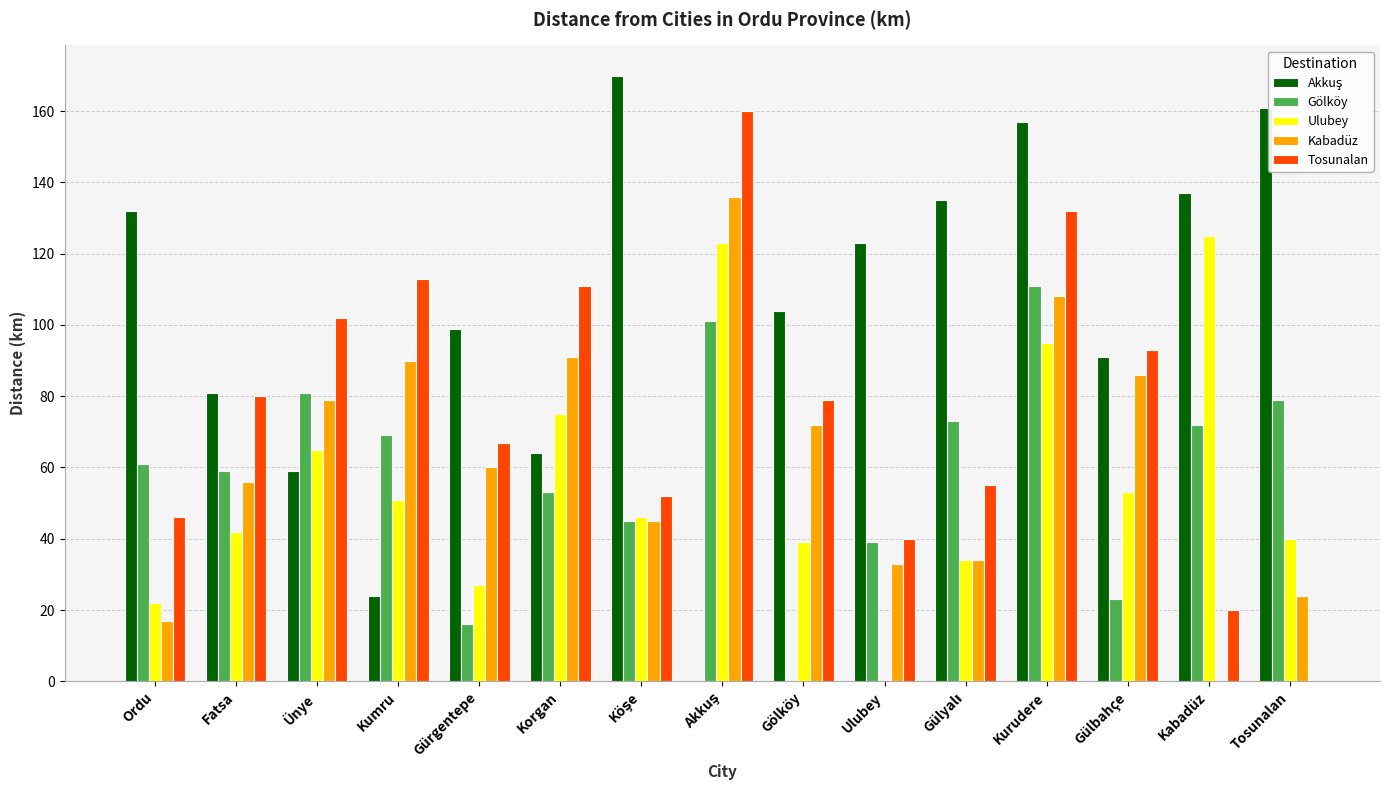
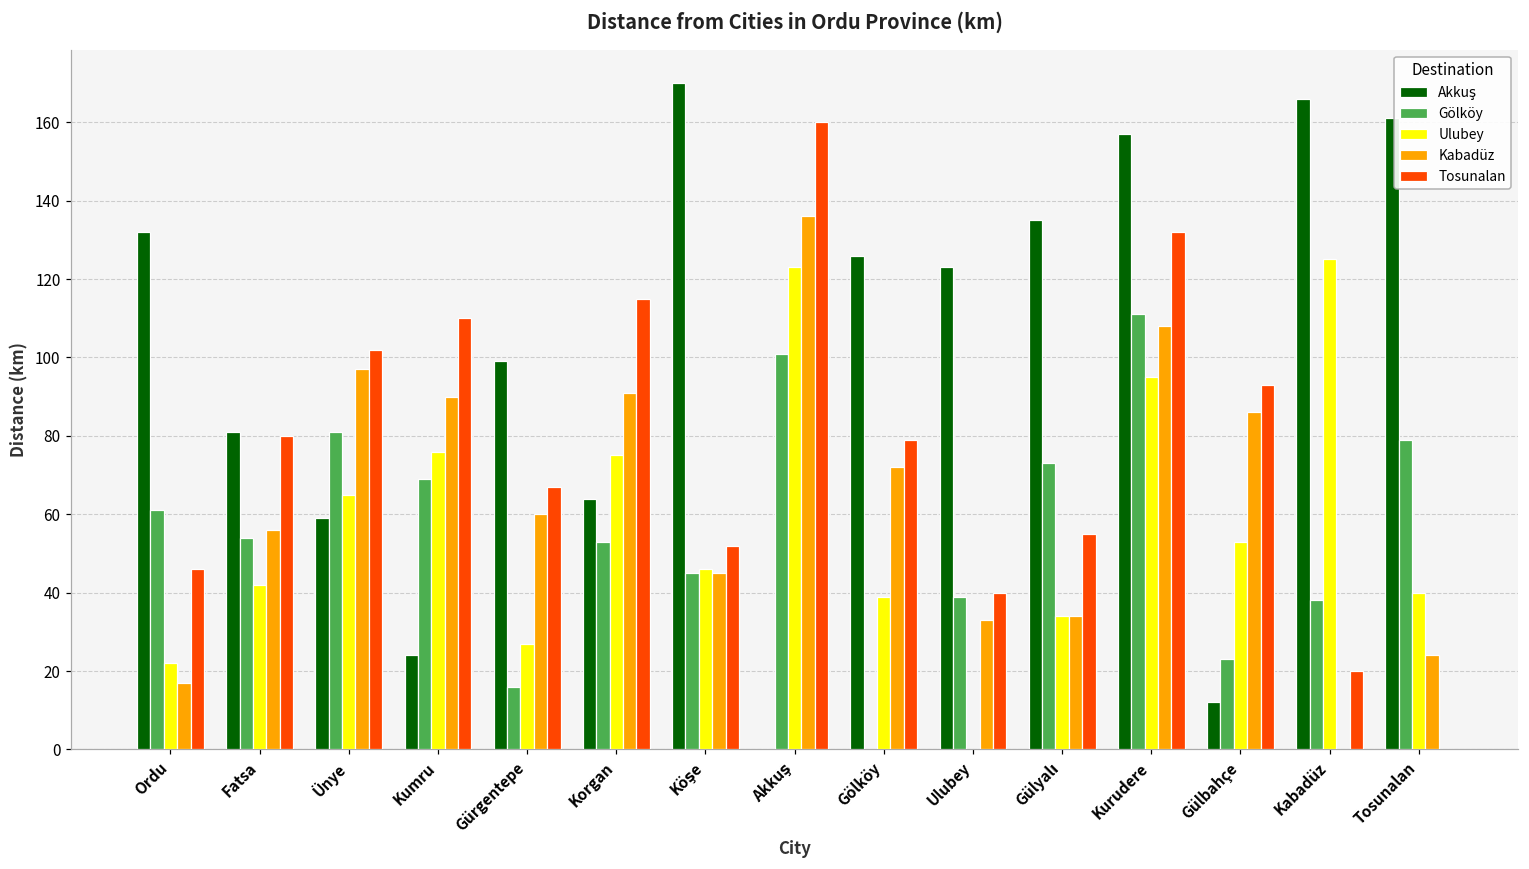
  {
    "Akkuş": {
      "Ordu": 132,
      "Fatsa": 81,
      "Ünye": 59,
      "Kumru": 24,
      "Gürgentepe": 99,
      "Korgan": 64,
      "Köşe": 170,
      "Akkuş": 0,
-     "Gölköy": 104,
+     "Gölköy": 126,
      "Ulubey": 123,
      "Gülyalı": 135,
      "Kurudere": 157,
-     "Gülbahçe": 91,
-     "Kabadüz": 137,
+     "Gülbahçe": 12,
+     "Kabadüz": 166,
      "Tosunalan": 161
    },
    "Gölköy": {
      "Ordu": 61,
-     "Fatsa": 59,
+     "Fatsa": 54,
      "Ünye": 81,
      "Kumru": 69,
      "Gürgentepe": 16,
      "Korgan": 53,
      "Köşe": 45,
      "Akkuş": 101,
      "Gölköy": 0,
      "Ulubey": 39,
      "Gülyalı": 73,
      "Kurudere": 111,
      "Gülbahçe": 23,
-     "Kabadüz": 72,
+     "Kabadüz": 38,
      "Tosunalan": 79
    },
    "Ulubey": {
      "Ordu": 22,
      "Fatsa": 42,
      "Ünye": 65,
-     "Kumru": 51,
+     "Kumru": 76,
      "Gürgentepe": 27,
      "Korgan": 75,
      "Köşe": 46,
      "Akkuş": 123,
      "Gölköy": 39,
      "Ulubey": 0,
      "Gülyalı": 34,
      "Kurudere": 95,
      "Gülbahçe": 53,
      "Kabadüz": 125,
      "Tosunalan": 40
    },
    "Kabadüz": {
      "Ordu": 17,
      "Fatsa": 56,
-     "Ünye": 79,
+     "Ünye": 97,
      "Kumru": 90,
      "Gürgentepe": 60,
      "Korgan": 91,
      "Köşe": 45,
      "Akkuş": 136,
      "Gölköy": 72,
      "Ulubey": 33,
      "Gülyalı": 34,
      "Kurudere": 108,
      "Gülbahçe": 86,
      "Kabadüz": 0,
      "Tosunalan": 24
    },
    "Tosunalan": {
      "Ordu": 46,
      "Fatsa": 80,
      "Ünye": 102,
-     "Kumru": 113,
+     "Kumru": 110,
      "Gürgentepe": 67,
-     "Korgan": 111,
+     "Korgan": 115,
      "Köşe": 52,
      "Akkuş": 160,
      "Gölköy": 79,
      "Ulubey": 40,
      "Gülyalı": 55,
      "Kurudere": 132,
      "Gülbahçe": 93,
      "Kabadüz": 20,
      "Tosunalan": 0
    }
  }
